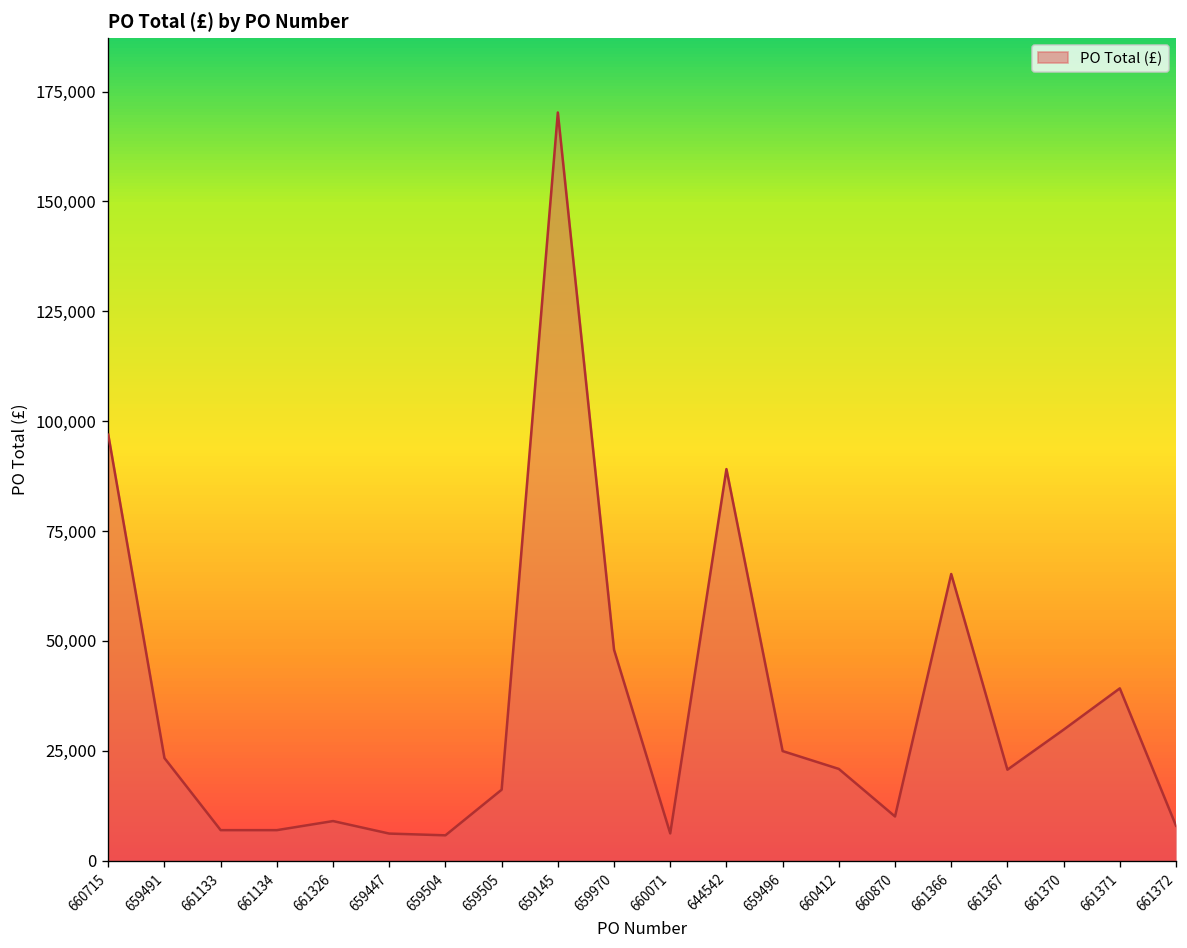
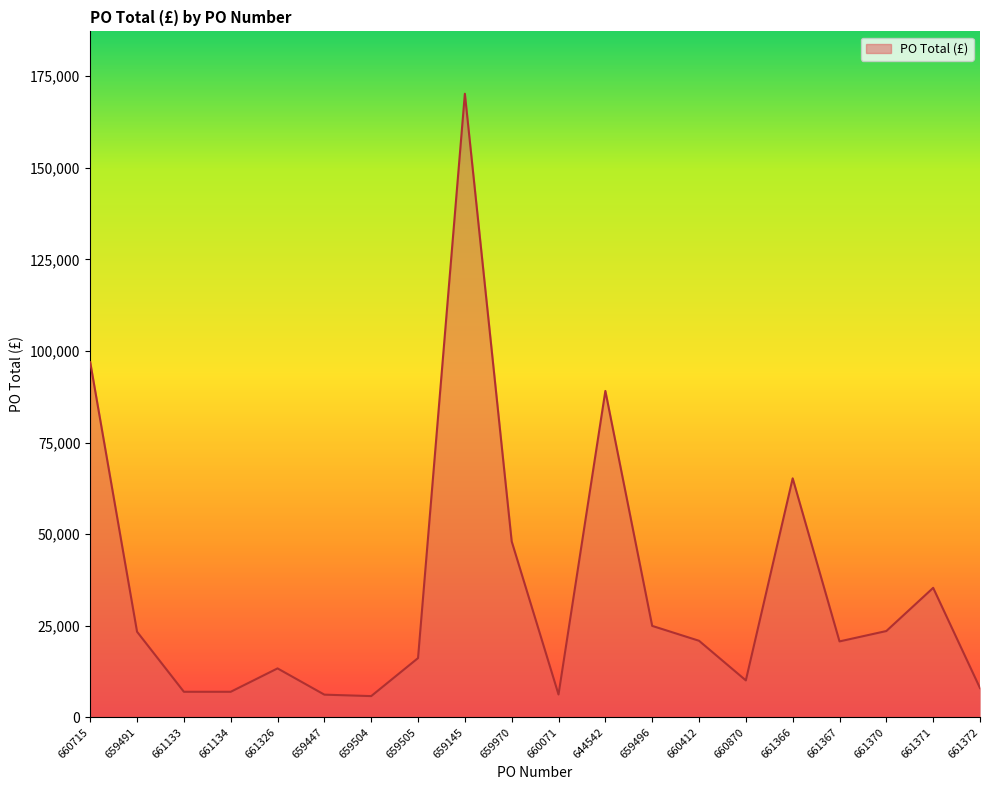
  {
    "660715": "97,000",
    "659491": "23,000",
    "661133": "7,000",
    "661134": "7,000",
-   "661326": "9,000",
+   "661326": "13,000",
    "659447": "6,000",
    "659504": "6,000",
    "659505": "16,000",
    "659145": "170,000",
    "659970": "48,000",
    "660071": "6,000",
    "644542": "89,000",
    "659496": "25,000",
    "660412": "21,000",
    "660870": "10,000",
    "661366": "65,000",
    "661367": "21,000",
-   "661370": "30,000",
-   "661371": "39,000",
+   "661370": "24,000",
+   "661371": "35,000",
    "661372": "8,000"
  }
